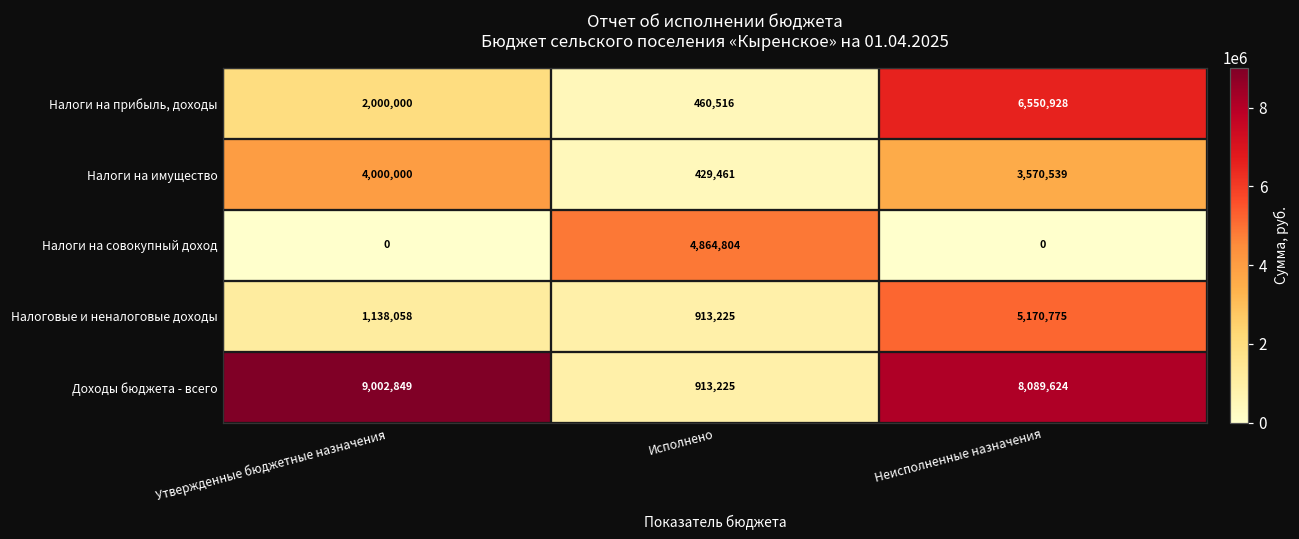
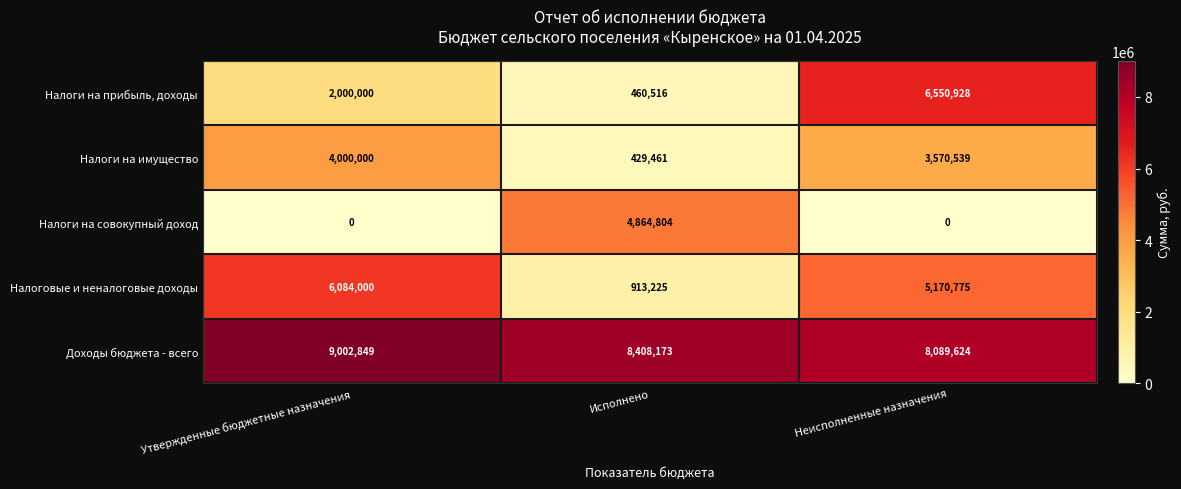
  {
    "Налоги на прибыль, доходы": {
      "Утвержденные бюджетные назначения": "2,000,000",
      "Исполнено": "460,516",
      "Неисполненные назначения": "6,550,928"
    },
    "Налоги на имущество": {
      "Утвержденные бюджетные назначения": "4,000,000",
      "Исполнено": "429,461",
      "Неисполненные назначения": "3,570,539"
    },
    "Налоги на совокупный доход": {
      "Утвержденные бюджетные назначения": "0",
      "Исполнено": "4,864,804",
      "Неисполненные назначения": "0"
    },
    "Налоговые и неналоговые доходы": {
-     "Утвержденные бюджетные назначения": "1,138,058",
+     "Утвержденные бюджетные назначения": "6,084,000",
      "Исполнено": "913,225",
      "Неисполненные назначения": "5,170,775"
    },
    "Доходы бюджета - всего": {
      "Утвержденные бюджетные назначения": "9,002,849",
-     "Исполнено": "913,225",
+     "Исполнено": "8,408,173",
      "Неисполненные назначения": "8,089,624"
    }
  }
